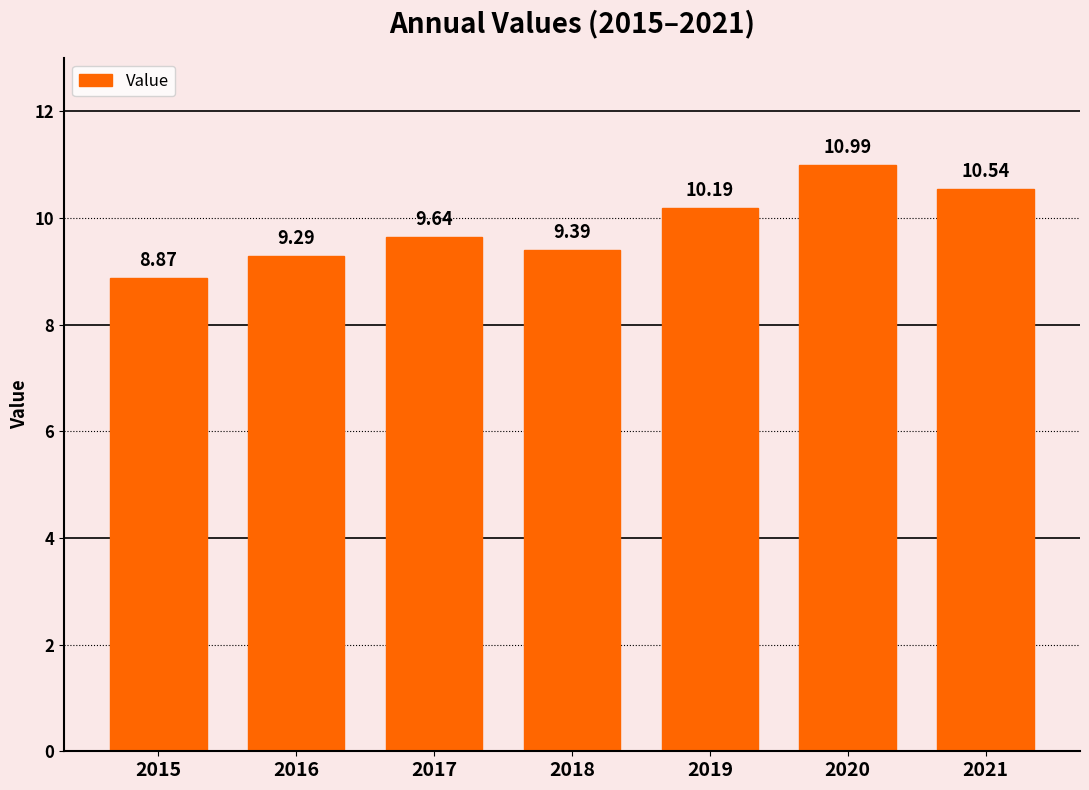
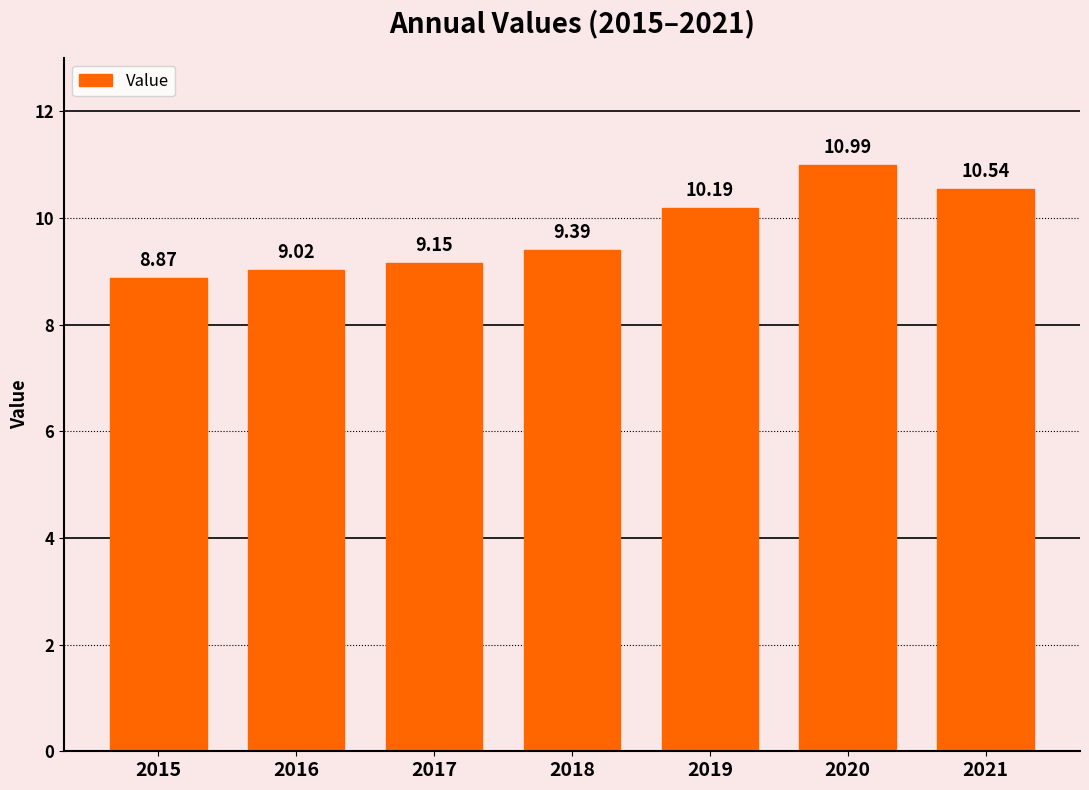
  {
    "2015": 8.87,
-   "2016": 9.29,
-   "2017": 9.64,
+   "2016": 9.02,
+   "2017": 9.15,
    "2018": 9.39,
    "2019": 10.19,
    "2020": 10.99,
    "2021": 10.54
  }
